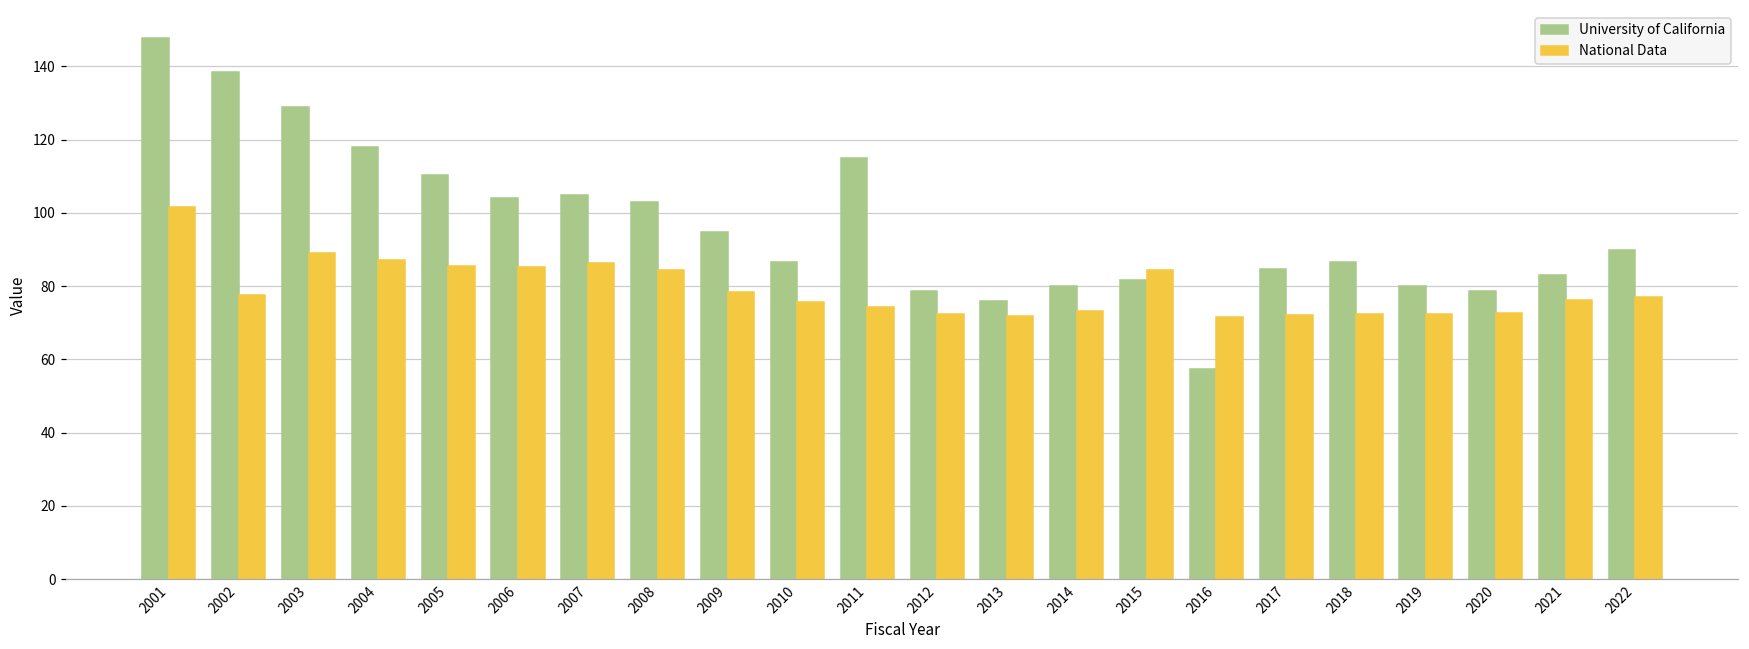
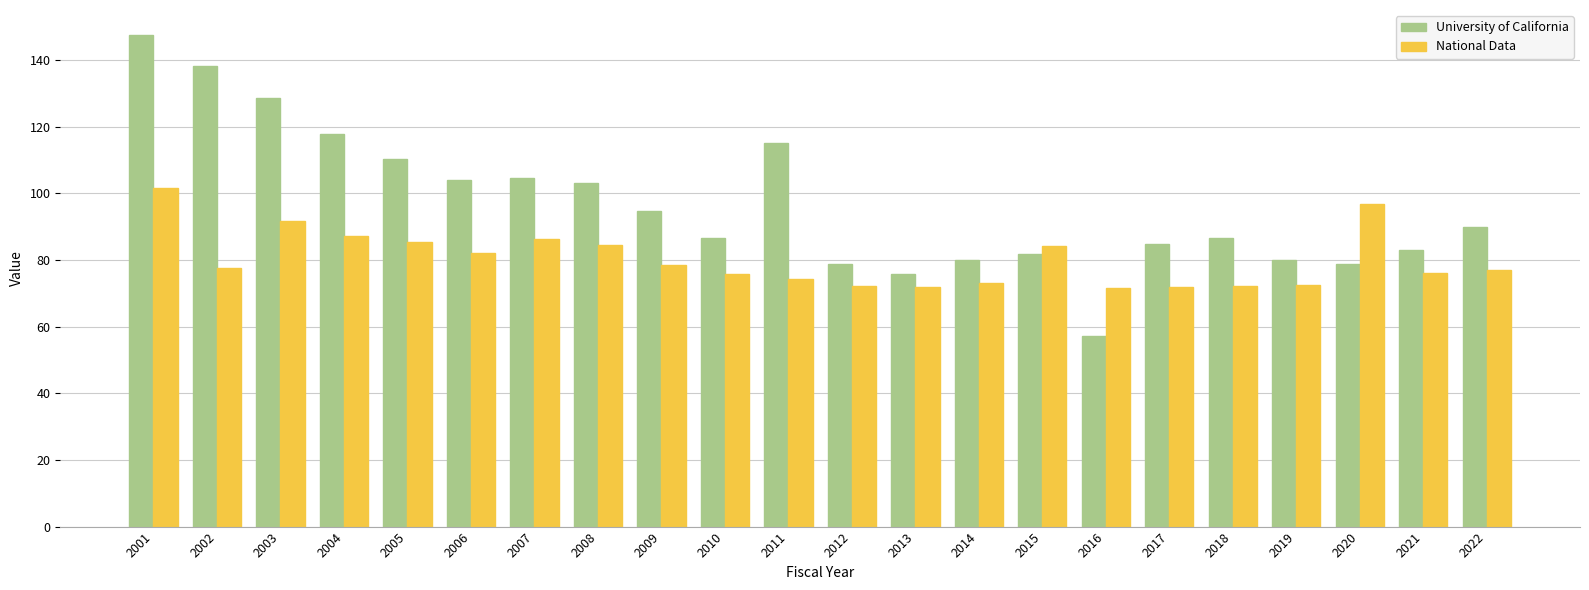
  {
    "University of California": {
      "2001": 148,
      "2002": 138,
      "2003": 129,
      "2004": 118,
      "2005": 110,
      "2006": 104,
      "2007": 105,
      "2008": 103,
      "2009": 95,
      "2010": 87,
      "2011": 115,
      "2012": 79,
      "2013": 76,
      "2014": 80,
      "2015": 82,
      "2016": 57,
      "2017": 85,
      "2018": 87,
      "2019": 80,
      "2020": 79,
      "2021": 83,
      "2022": 90
    },
    "National Data": {
      "2001": 102,
      "2002": 78,
-     "2003": 89,
+     "2003": 92,
      "2004": 87,
      "2005": 85,
-     "2006": 85,
+     "2006": 82,
      "2007": 86,
      "2008": 84,
      "2009": 78,
      "2010": 76,
      "2011": 74,
      "2012": 72,
      "2013": 72,
      "2014": 73,
      "2015": 84,
      "2016": 72,
      "2017": 72,
      "2018": 72,
      "2019": 72,
-     "2020": 73,
+     "2020": 97,
      "2021": 76,
      "2022": 77
    }
  }
